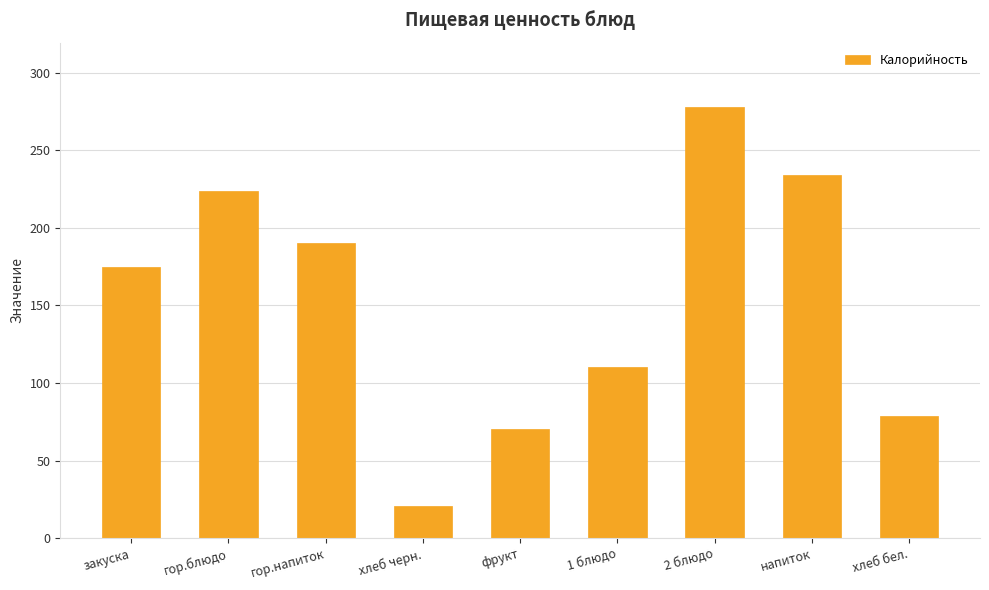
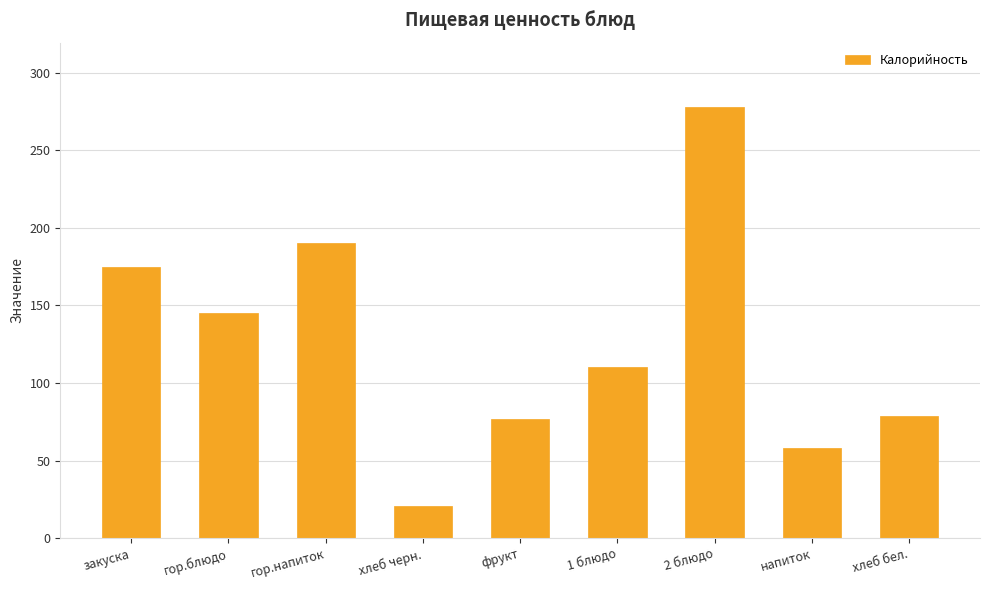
  {
    "закуска": 175,
-   "гор.блюдо": 224,
+   "гор.блюдо": 145,
    "гор.напиток": 190,
    "хлеб черн.": 21,
-   "фрукт": 71,
+   "фрукт": 77,
    "1 блюдо": 110,
    "2 блюдо": 278,
-   "напиток": 234,
+   "напиток": 58,
    "хлеб бел.": 79
  }
